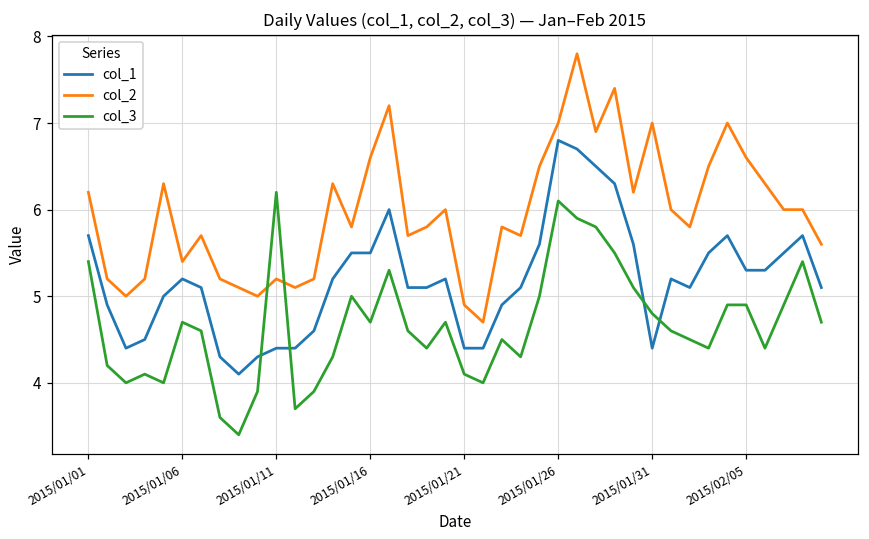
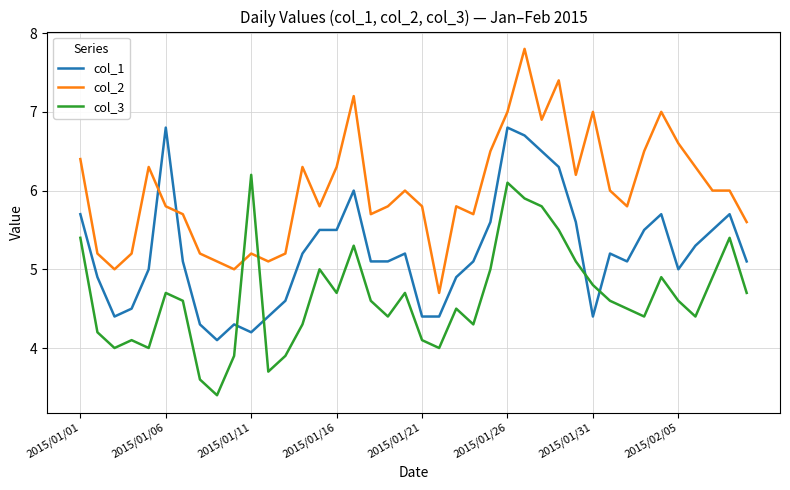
  {
    "col_1": {
      "2015/01/01": 5.7,
-     "2015/01/06": 5.2,
-     "2015/01/11": 4.4,
+     "2015/01/06": 6.8,
+     "2015/01/11": 4.2,
      "2015/01/16": 5.5,
      "2015/01/21": 4.4,
      "2015/01/26": 6.8,
      "2015/01/31": 4.4,
-     "2015/02/05": 5.3
+     "2015/02/05": 5.0
    },
    "col_2": {
-     "2015/01/01": 6.2,
-     "2015/01/06": 5.4,
+     "2015/01/01": 6.4,
+     "2015/01/06": 5.8,
      "2015/01/11": 5.2,
-     "2015/01/16": 6.6,
-     "2015/01/21": 4.9,
+     "2015/01/16": 6.3,
+     "2015/01/21": 5.8,
      "2015/01/26": 7.0,
      "2015/01/31": 7.0,
      "2015/02/05": 6.6
    },
    "col_3": {
      "2015/01/01": 5.4,
      "2015/01/06": 4.7,
      "2015/01/11": 6.2,
      "2015/01/16": 4.7,
      "2015/01/21": 4.1,
      "2015/01/26": 6.1,
      "2015/01/31": 4.8,
-     "2015/02/05": 4.9
+     "2015/02/05": 4.6
    }
  }
